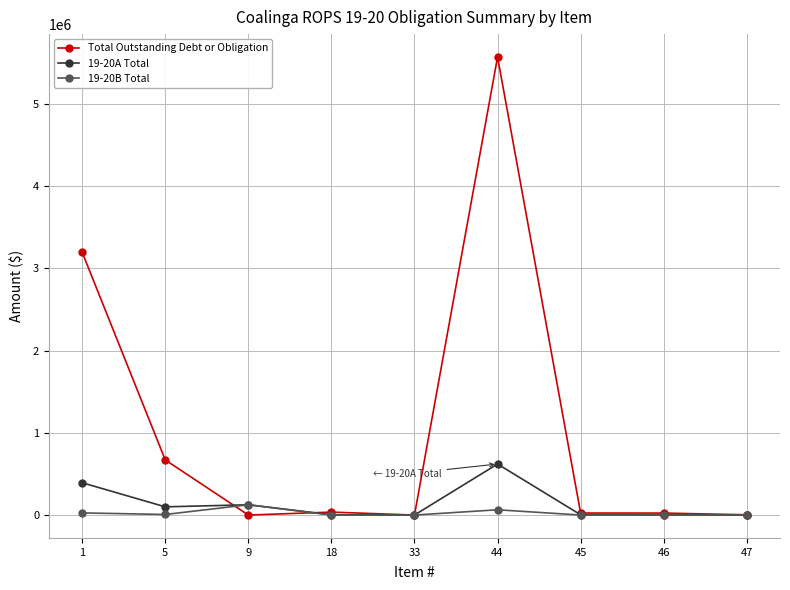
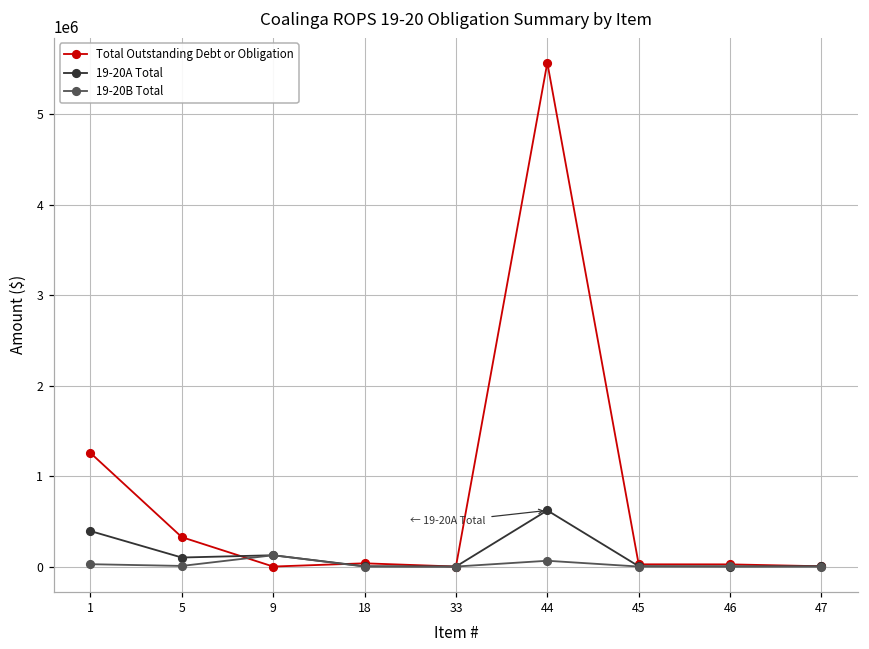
  {
    "Total Outstanding Debt or Obligation": {
-     "1": 3200000,
-     "5": 700000,
+     "1": 1300000,
+     "5": 300000,
      "9": 0,
      "18": 0,
      "44": 5600000
    }
  }
